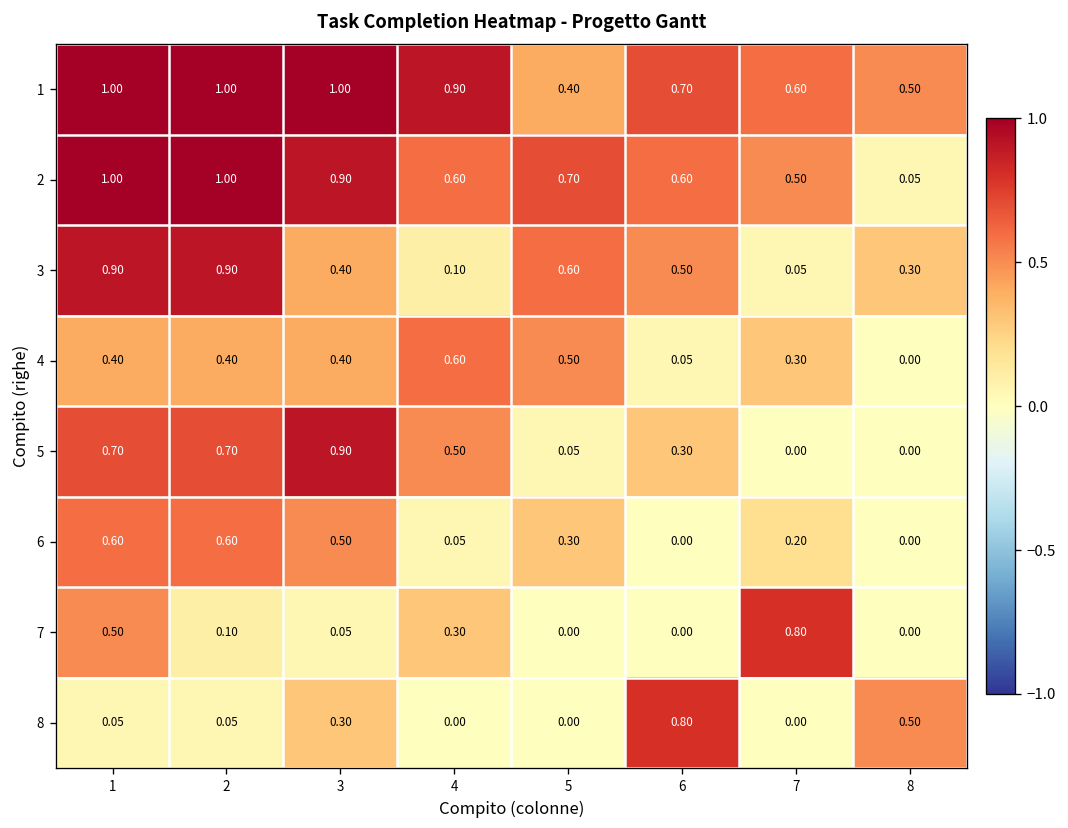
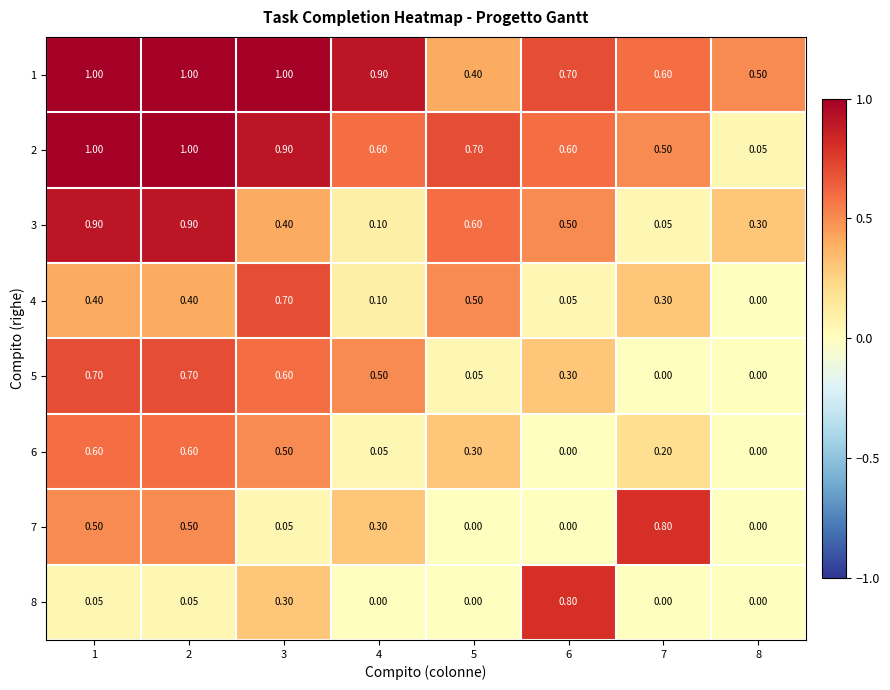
  {
    "1": {
      "1": 1.00,
      "2": 1.00,
      "3": 1.00,
      "4": 0.90,
      "5": 0.40,
      "6": 0.70,
      "7": 0.60,
      "8": 0.50
    },
    "2": {
      "1": 1.00,
      "2": 1.00,
      "3": 0.90,
      "4": 0.60,
      "5": 0.70,
      "6": 0.60,
      "7": 0.50,
      "8": 0.05
    },
    "3": {
      "1": 0.90,
      "2": 0.90,
      "3": 0.40,
      "4": 0.10,
      "5": 0.60,
      "6": 0.50,
      "7": 0.05,
      "8": 0.30
    },
    "4": {
      "1": 0.40,
      "2": 0.40,
-     "3": 0.40,
-     "4": 0.60,
+     "3": 0.70,
+     "4": 0.10,
      "5": 0.50,
      "6": 0.05,
      "7": 0.30,
      "8": 0.00
    },
    "5": {
      "1": 0.70,
      "2": 0.70,
-     "3": 0.90,
+     "3": 0.60,
      "4": 0.50,
      "5": 0.05,
      "6": 0.30,
      "7": 0.00,
      "8": 0.00
    },
    "6": {
      "1": 0.60,
      "2": 0.60,
      "3": 0.50,
      "4": 0.05,
      "5": 0.30,
      "6": 0.00,
      "7": 0.20,
      "8": 0.00
    },
    "7": {
      "1": 0.50,
-     "2": 0.10,
+     "2": 0.50,
      "3": 0.05,
      "4": 0.30,
      "5": 0.00,
      "6": 0.00,
      "7": 0.80,
      "8": 0.00
    },
    "8": {
      "1": 0.05,
      "2": 0.05,
      "3": 0.30,
      "4": 0.00,
      "5": 0.00,
      "6": 0.80,
      "7": 0.00,
-     "8": 0.50
+     "8": 0.00
    }
  }
